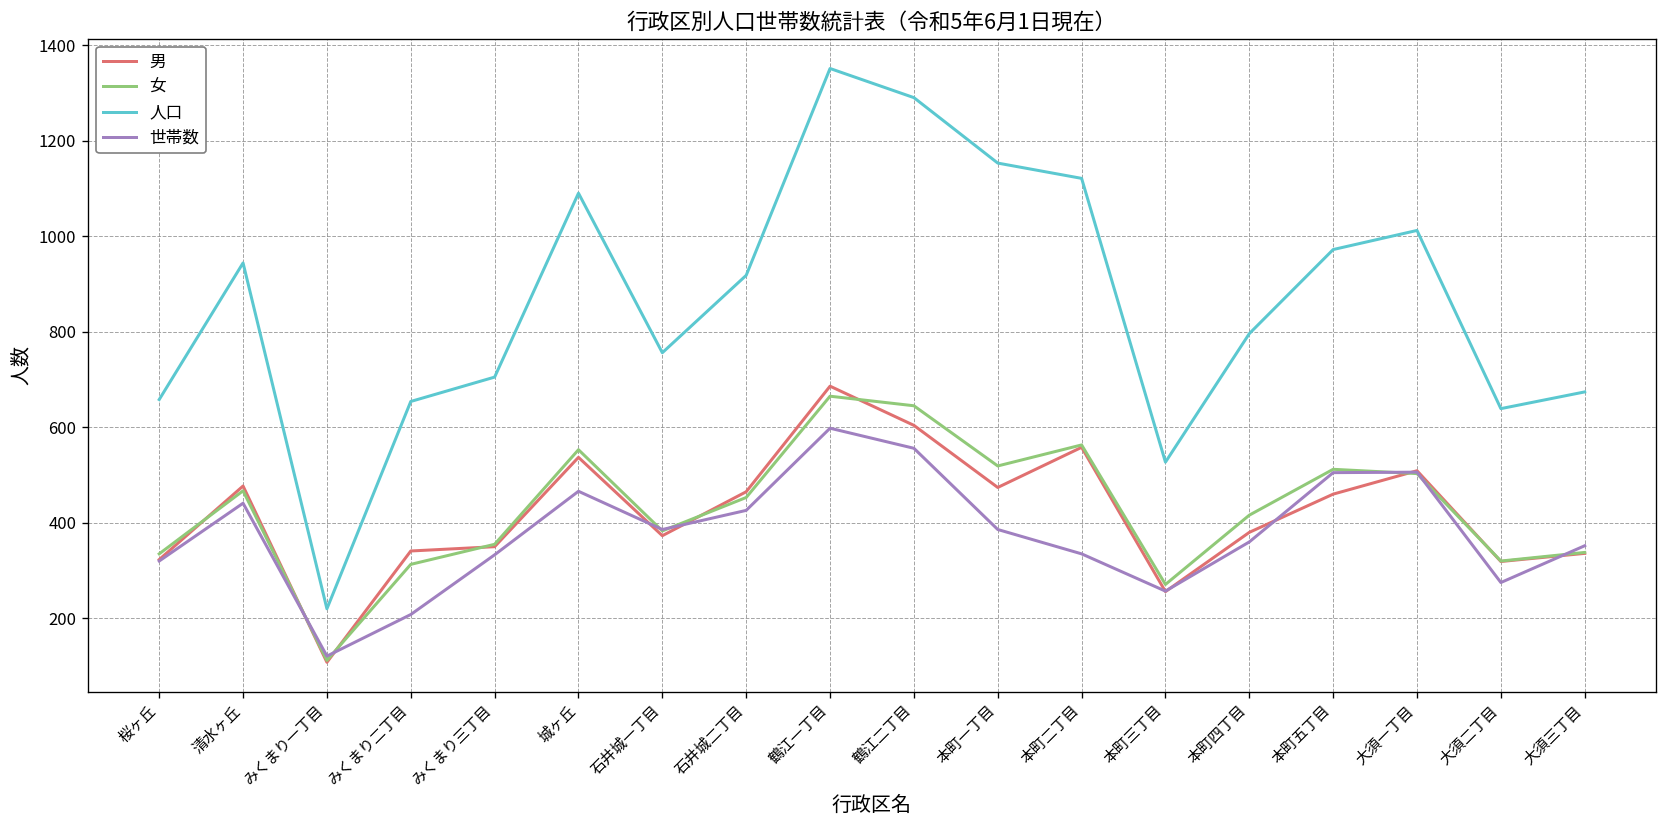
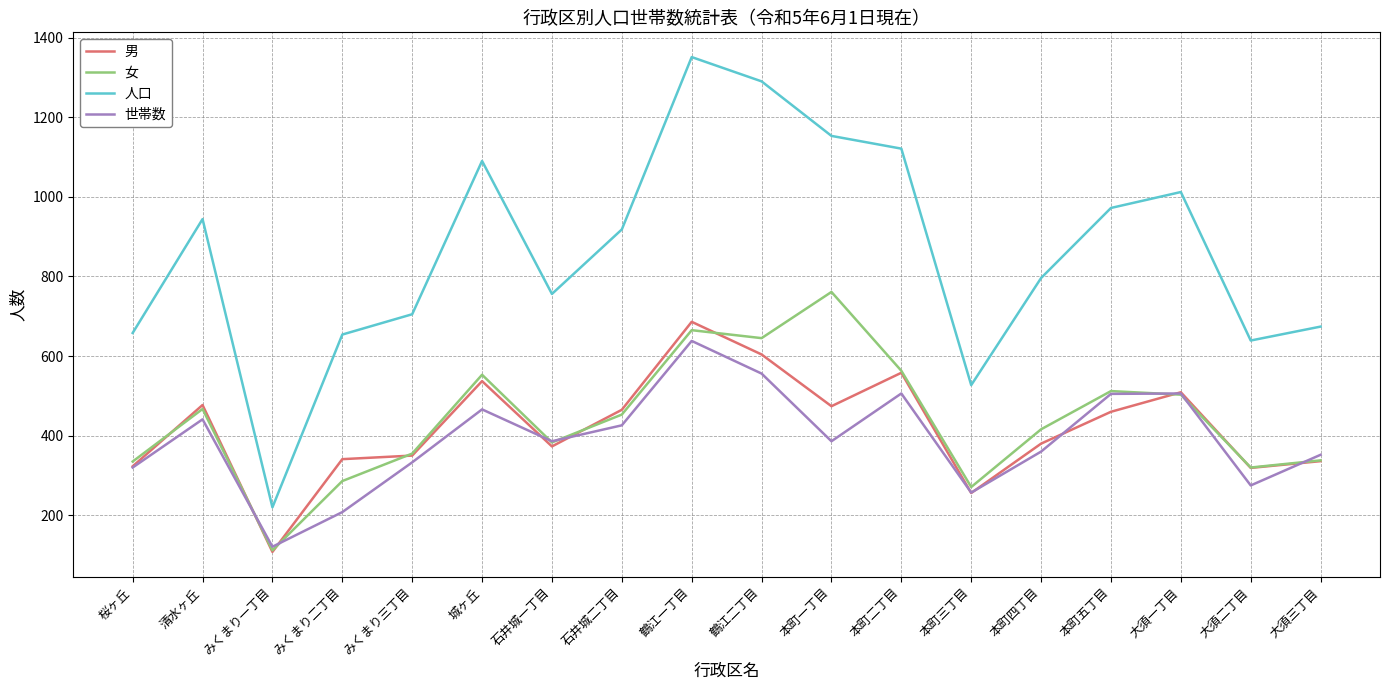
  {
    "男": {
      "清水ヶ丘": 480,
      "みくまり二丁目": 340,
      "城ヶ丘": 540,
      "石井城一丁目": 370,
      "石井城二丁目": 470,
      "鶴江一丁目": 690,
      "鶴江二丁目": 600,
      "本町一丁目": 470,
      "本町四丁目": 380,
      "本町五丁目": 460
    },
    "女": {
      "桜ヶ丘": 340,
      "清水ヶ丘": 470,
-     "みくまり二丁目": 310,
+     "みくまり二丁目": 290,
      "城ヶ丘": 550,
      "石井城二丁目": 450,
      "鶴江一丁目": 670,
      "鶴江二丁目": 650,
-     "本町一丁目": 520,
+     "本町一丁目": 760,
      "本町三丁目": 270,
      "本町四丁目": 420,
      "本町五丁目": 510
    },
    "人口": {
      "桜ヶ丘": 660,
      "清水ヶ丘": 940,
      "みくまり一丁目": 220,
      "みくまり二丁目": 650,
      "みくまり三丁目": 710,
      "城ヶ丘": 1090,
      "石井城一丁目": 760,
      "石井城二丁目": 920,
      "鶴江一丁目": 1350,
      "鶴江二丁目": 1290,
      "本町一丁目": 1150,
      "本町二丁目": 1120,
      "本町三丁目": 530,
      "本町四丁目": 800,
      "本町五丁目": 970,
      "大須一丁目": 1010,
      "大須二丁目": 640,
      "大須三丁目": 670
    },
    "世帯数": {
      "清水ヶ丘": 440,
      "みくまり一丁目": 120,
      "みくまり二丁目": 210,
      "みくまり三丁目": 330,
      "城ヶ丘": 470,
      "石井城二丁目": 430,
-     "鶴江一丁目": 600,
+     "鶴江一丁目": 640,
      "鶴江二丁目": 560,
      "本町一丁目": 390,
-     "本町二丁目": 340,
+     "本町二丁目": 510,
      "本町四丁目": 360,
      "本町五丁目": 510,
      "大須二丁目": 280,
      "大須三丁目": 350
    }
  }
